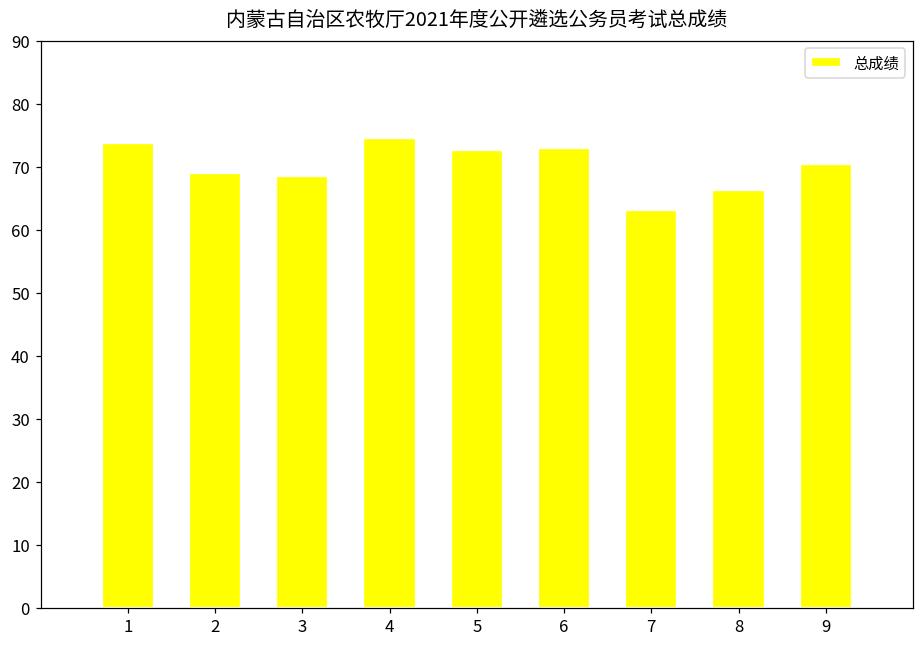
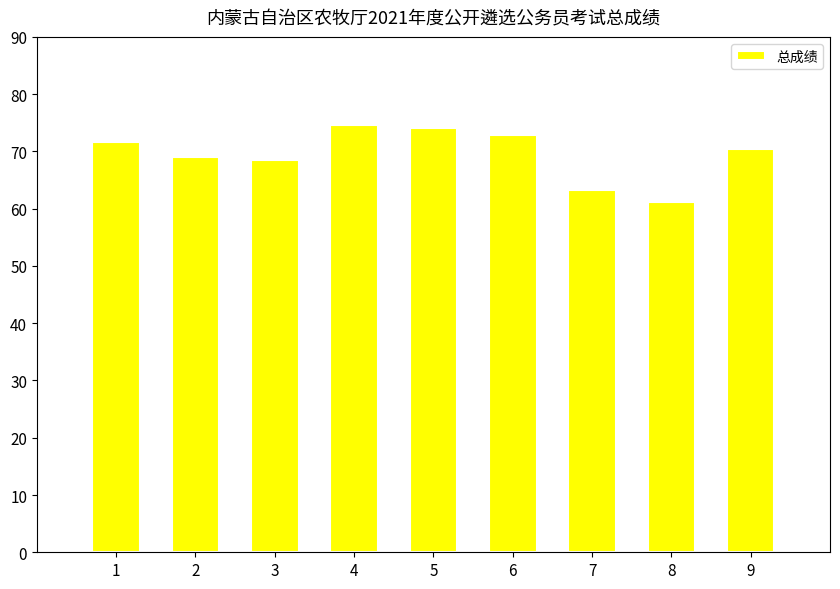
  {
-   "1": 74,
+   "1": 72,
    "2": 69,
    "3": 69,
    "4": 75,
-   "5": 73,
+   "5": 74,
    "6": 73,
    "7": 63,
-   "8": 66,
+   "8": 61,
    "9": 70
  }
